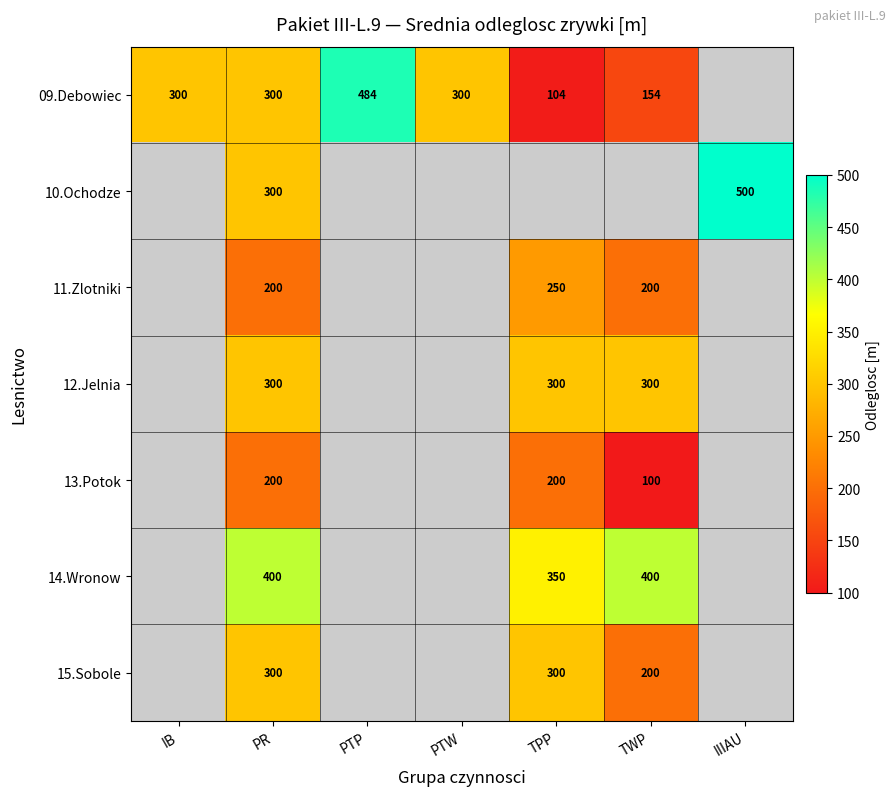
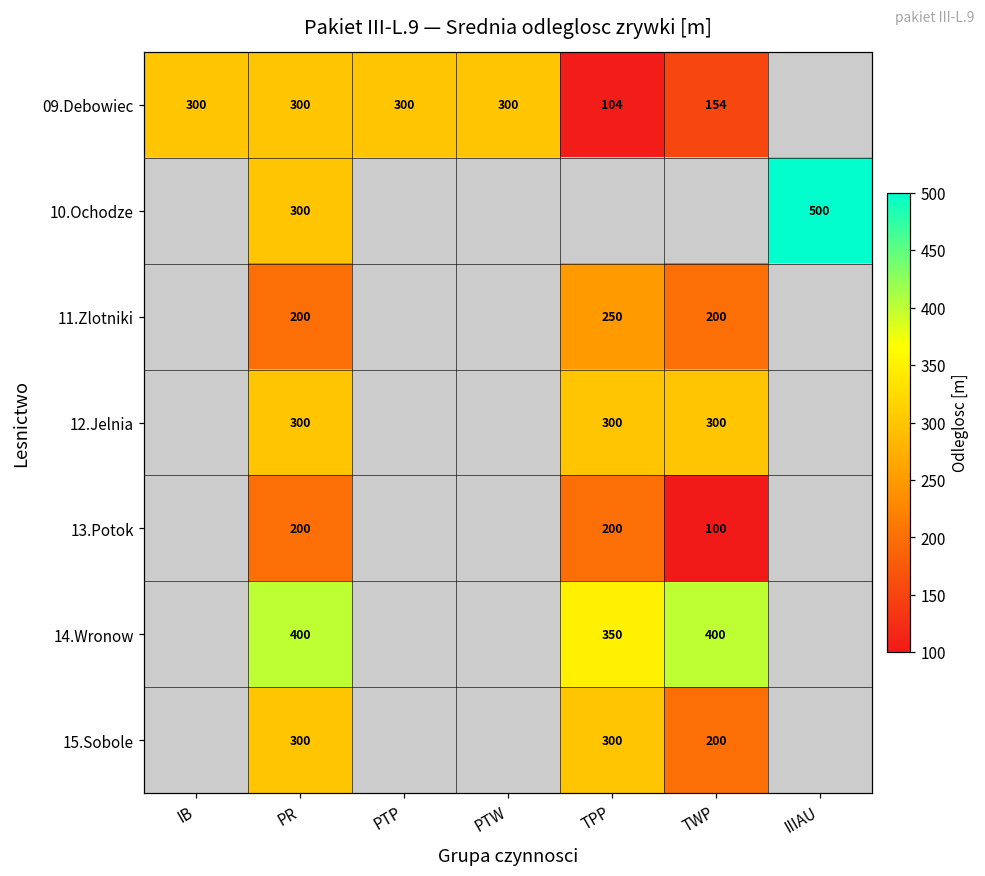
  {
    "09.Debowiec": {
      "IB": 300,
      "PR": 300,
-     "PTP": 484,
+     "PTP": 300,
      "PTW": 300,
      "TPP": 104,
      "TWP": 154
    },
    "10.Ochodze": {
      "PR": 300,
      "IIIAU": 500
    },
    "11.Zlotniki": {
      "PR": 200,
      "TPP": 250,
      "TWP": 200
    },
    "12.Jelnia": {
      "PR": 300,
      "TPP": 300,
      "TWP": 300
    },
    "13.Potok": {
      "PR": 200,
      "TPP": 200,
      "TWP": 100
    },
    "14.Wronow": {
      "PR": 400,
      "TPP": 350,
      "TWP": 400
    },
    "15.Sobole": {
      "PR": 300,
      "TPP": 300,
      "TWP": 200
    }
  }
